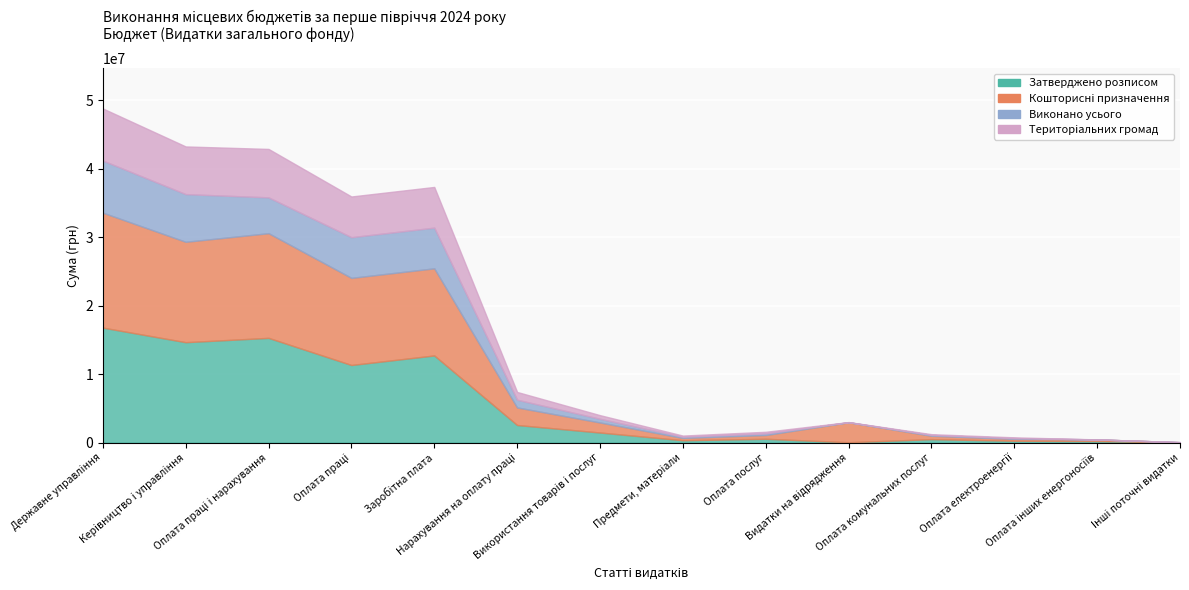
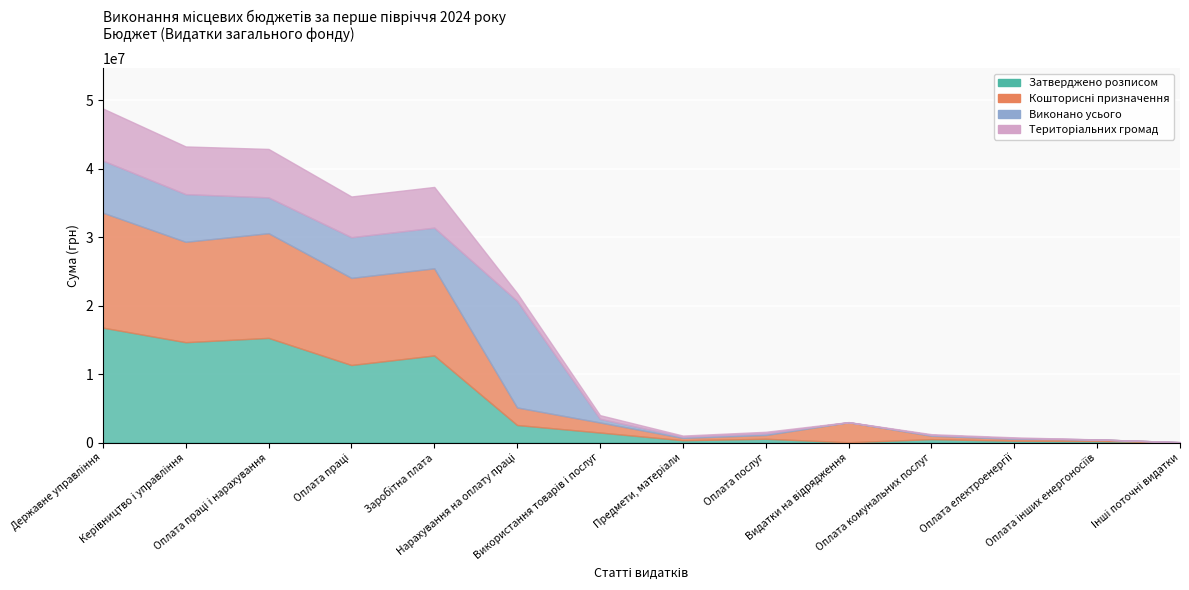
  {
    "Затверджено розписом": {
      "Державне управління": 17000000,
      "Керівництво і управління": 15000000,
      "Оплата праці і нарахування": 15000000,
      "Оплата праці": 11000000,
      "Заробітна плата": 13000000,
      "Нарахування на оплату праці": 3000000,
      "Використання товарів і послуг": 1000000,
      "Оплата послуг": 1000000,
      "Оплата комунальних послуг": 1000000
    },
    "Кошторисні призначення": {
      "Державне управління": 17000000,
      "Керівництво і управління": 15000000,
      "Оплата праці і нарахування": 15000000,
      "Оплата праці": 13000000,
      "Заробітна плата": 13000000,
      "Нарахування на оплату праці": 3000000,
      "Використання товарів і послуг": 1000000
    },
    "Виконано усього": {
      "Державне управління": 8000000,
      "Керівництво і управління": 7000000,
      "Оплата праці і нарахування": 5000000,
      "Оплата праці": 6000000,
      "Заробітна плата": 6000000,
-     "Нарахування на оплату праці": 1000000,
+     "Нарахування на оплату праці": 16000000,
      "Використання товарів і послуг": 1000000
    },
    "Територіальних громад": {
      "Державне управління": 8000000,
      "Керівництво і управління": 7000000,
      "Оплата праці і нарахування": 7000000,
      "Оплата праці": 6000000,
      "Заробітна плата": 6000000,
      "Нарахування на оплату праці": 1000000,
      "Використання товарів і послуг": 1000000
    }
  }
